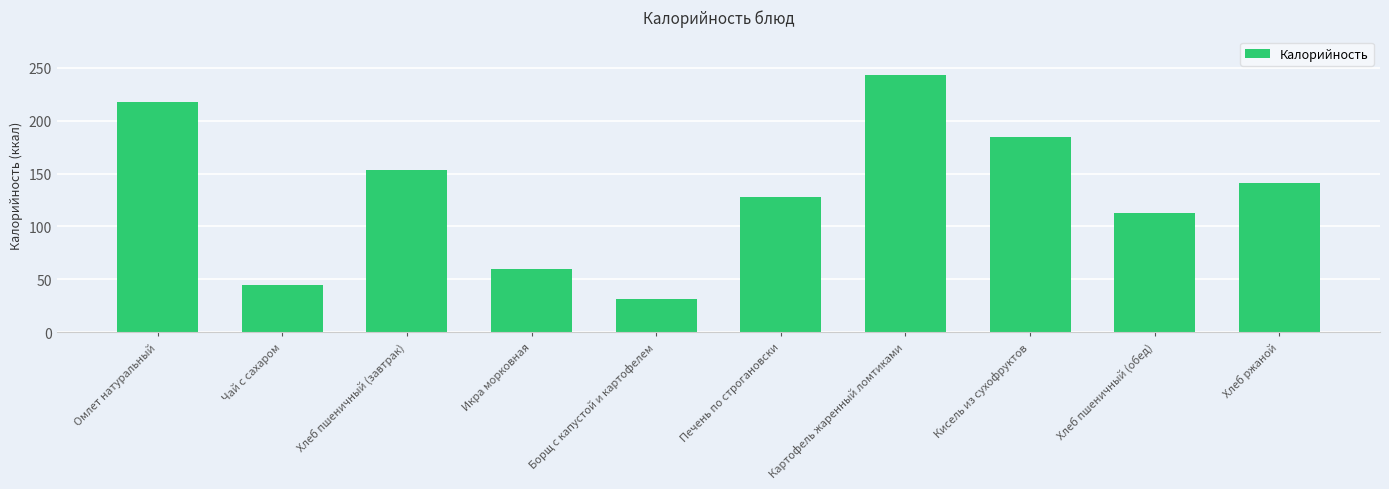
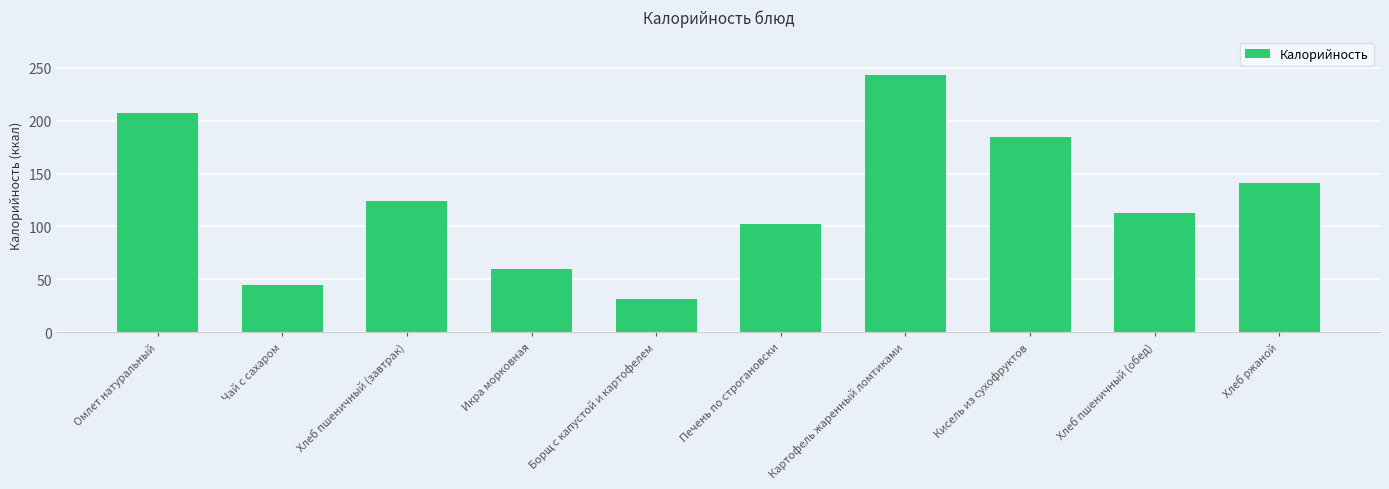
  {
-   "Омлет натуральный": 218,
+   "Омлет натуральный": 207,
    "Чай с сахаром": 44,
-   "Хлеб пшеничный (завтрак)": 153,
+   "Хлеб пшеничный (завтрак)": 124,
    "Икра морковная": 60,
    "Борщ с капустой и картофелем": 31,
-   "Печень по строгановски": 128,
+   "Печень по строгановски": 102,
    "Картофель жаренный ломтиками": 243,
    "Кисель из сухофруктов": 184,
    "Хлеб пшеничный (обед)": 113,
    "Хлеб ржаной": 141
  }
